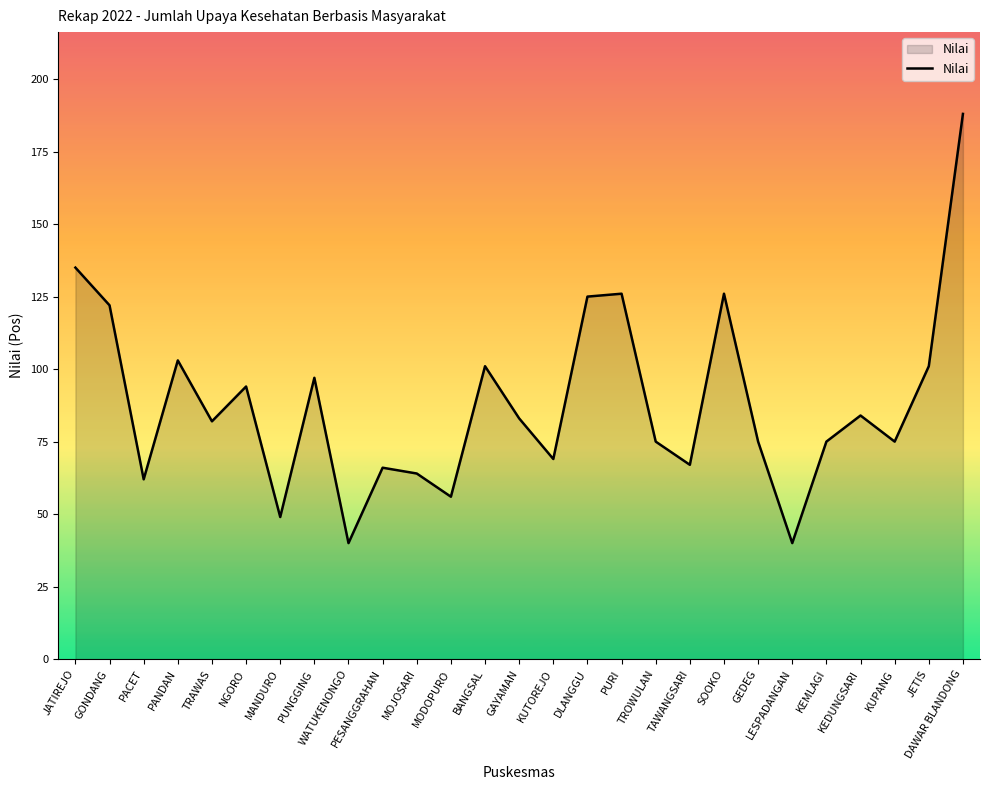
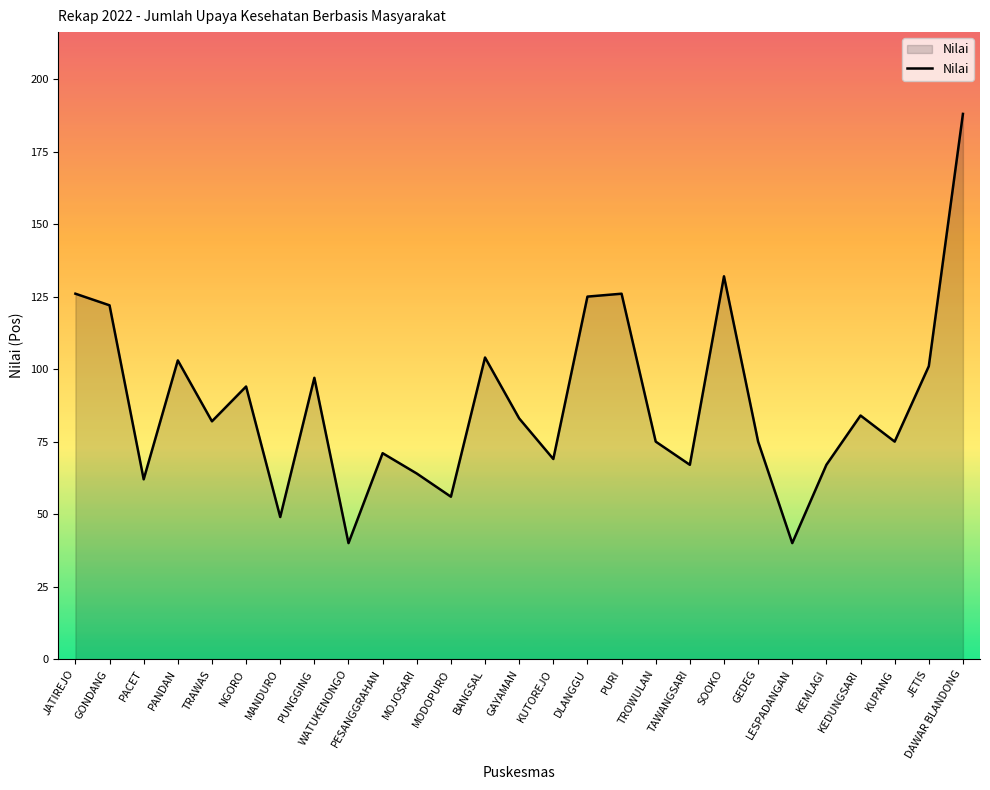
  {
-   "JATIREJO": 135,
+   "JATIREJO": 126,
    "GONDANG": 122,
    "PACET": 62,
    "PANDAN": 103,
    "TRAWAS": 82,
    "NGORO": 94,
    "MANDURO": 49,
    "PUNGGING": 97,
    "WATUKENONGO": 40,
-   "PESANGGRAHAN": 66,
+   "PESANGGRAHAN": 71,
    "MOJOSARI": 64,
    "MODOPURO": 56,
-   "BANGSAL": 101,
+   "BANGSAL": 104,
    "GAYAMAN": 83,
    "KUTOREJO": 69,
    "DLANGGU": 125,
    "PURI": 126,
    "TROWULAN": 75,
    "TAWANGSARI": 67,
-   "SOOKO": 126,
+   "SOOKO": 132,
    "GEDEG": 75,
    "LESPADANGAN": 40,
-   "KEMLAGI": 75,
+   "KEMLAGI": 67,
    "KEDUNGSARI": 84,
    "KUPANG": 75,
    "JETIS": 101,
    "DAWAR BLANDONG": 188
  }
